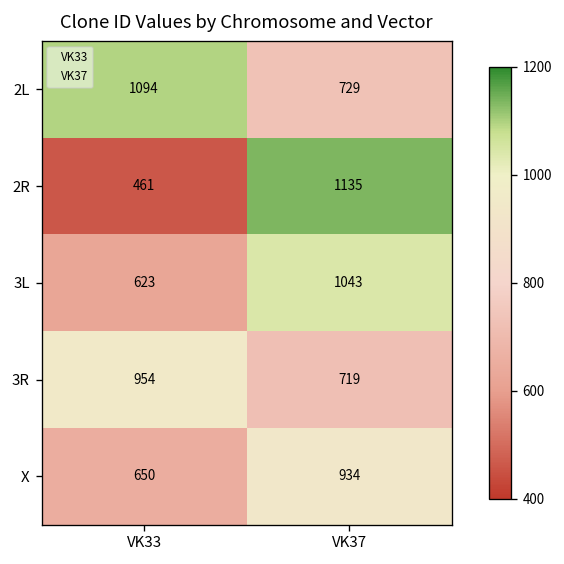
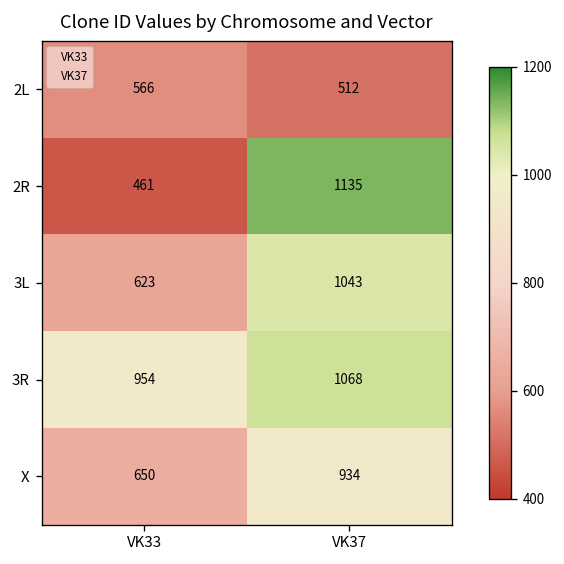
  {
    "2L": {
-     "VK33": 1094,
-     "VK37": 729
+     "VK33": 566,
+     "VK37": 512
    },
    "3R": {
-     "VK37": 719
+     "VK37": 1068
    }
  }
